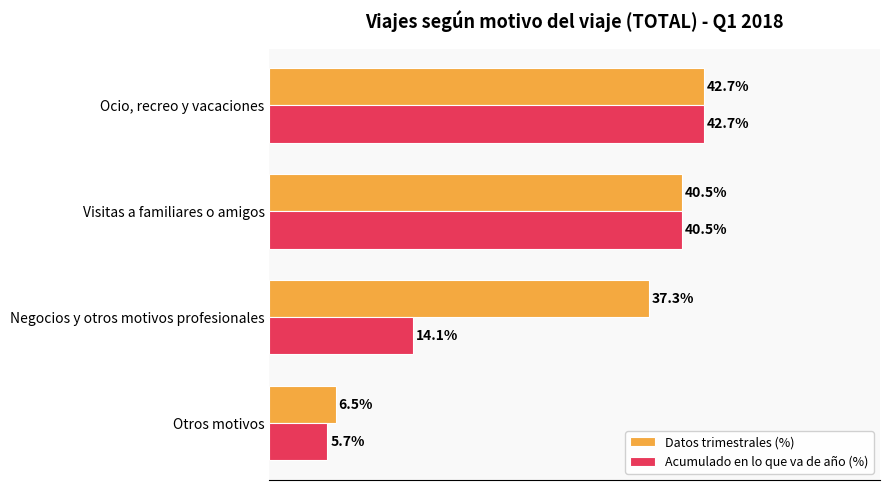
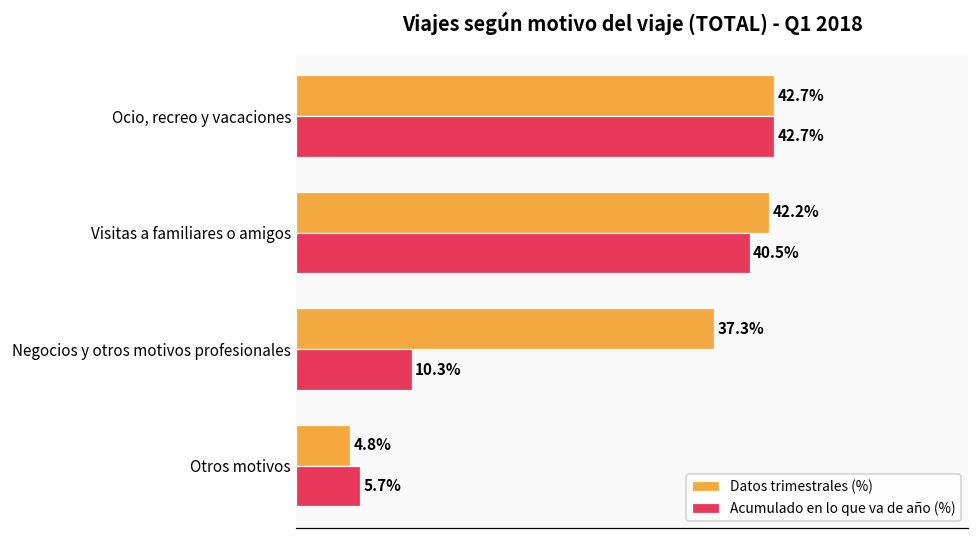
  {
    "Datos trimestrales (%)": {
      "Ocio, recreo y vacaciones": "42.7%",
-     "Visitas a familiares o amigos": "40.5%",
+     "Visitas a familiares o amigos": "42.2%",
      "Negocios y otros motivos profesionales": "37.3%",
-     "Otros motivos": "6.5%"
+     "Otros motivos": "4.8%"
    },
    "Acumulado en lo que va de año (%)": {
      "Ocio, recreo y vacaciones": "42.7%",
      "Visitas a familiares o amigos": "40.5%",
-     "Negocios y otros motivos profesionales": "14.1%",
+     "Negocios y otros motivos profesionales": "10.3%",
      "Otros motivos": "5.7%"
    }
  }
